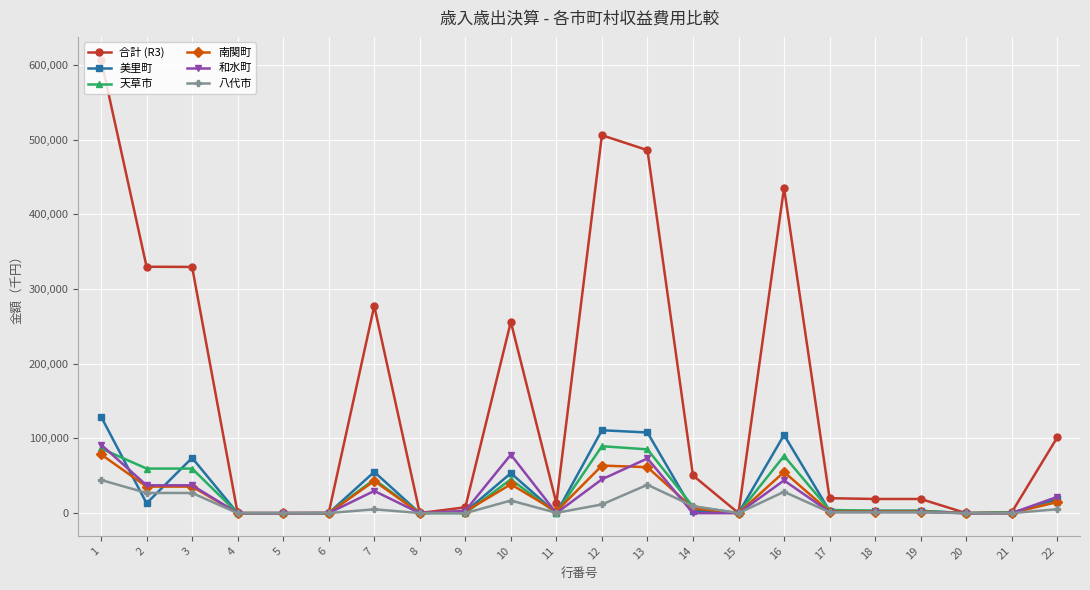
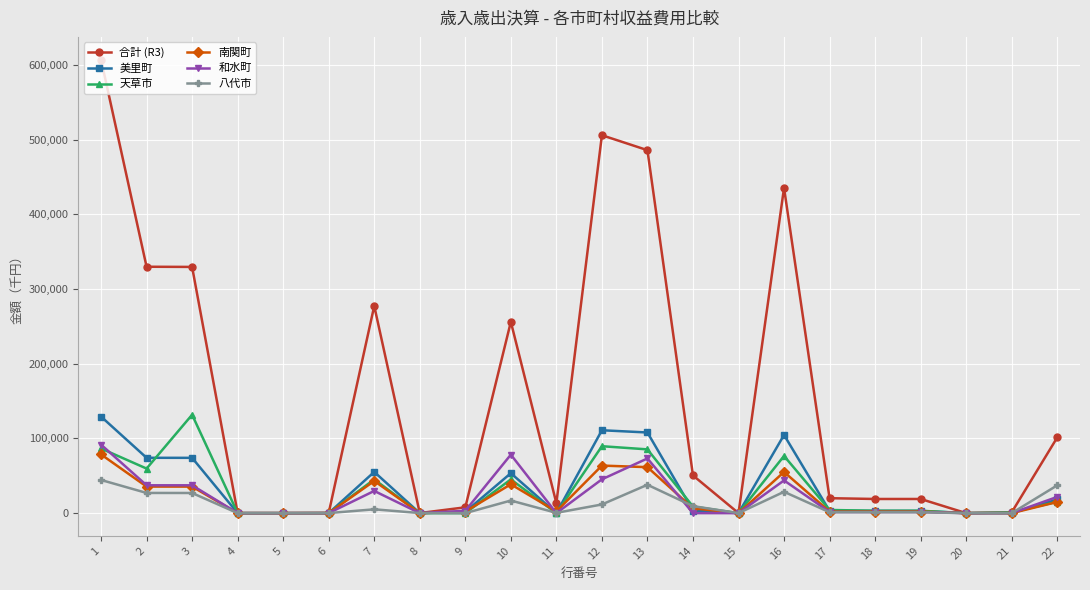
  {
    "美里町": {
      "1": "130,000",
-     "2": "10,000",
+     "2": "70,000",
      "3": "70,000",
      "7": "60,000",
      "10": "50,000",
      "12": "110,000",
      "13": "110,000",
      "16": "100,000"
    },
    "天草市": {
      "1": "90,000",
      "2": "60,000",
-     "3": "60,000",
+     "3": "130,000",
      "10": "50,000",
      "12": "90,000",
      "13": "90,000",
      "16": "80,000"
    },
    "和水町": {
      "1": "90,000",
      "7": "30,000",
      "10": "80,000",
      "12": "50,000",
      "13": "70,000",
      "16": "40,000",
      "22": "20,000"
    },
    "八代市": {
      "1": "40,000",
      "2": "30,000",
      "3": "30,000",
      "7": "10,000",
      "10": "20,000",
      "12": "10,000",
      "13": "40,000",
      "16": "30,000",
-     "22": "10,000"
+     "22": "40,000"
    }
  }
